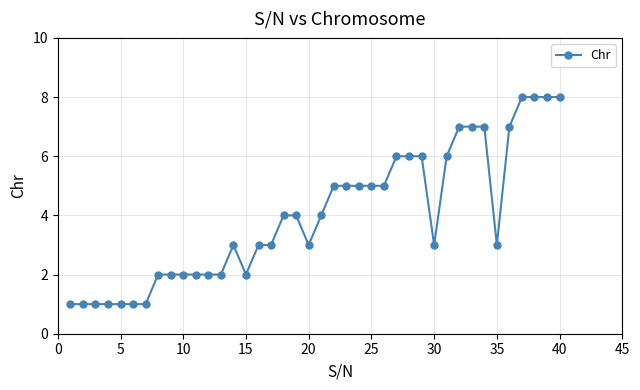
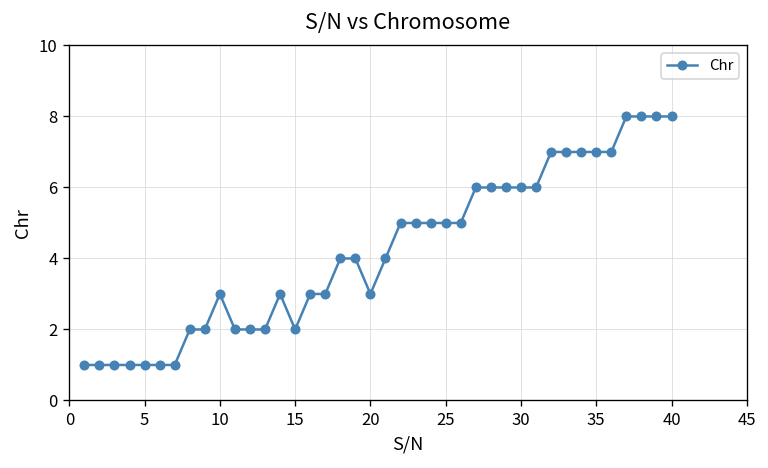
  {
    "5": 1,
-   "10": 2,
+   "10": 3,
    "15": 2,
    "20": 3,
    "25": 5,
-   "30": 3,
-   "35": 3,
+   "30": 6,
+   "35": 7,
    "40": 8
  }
